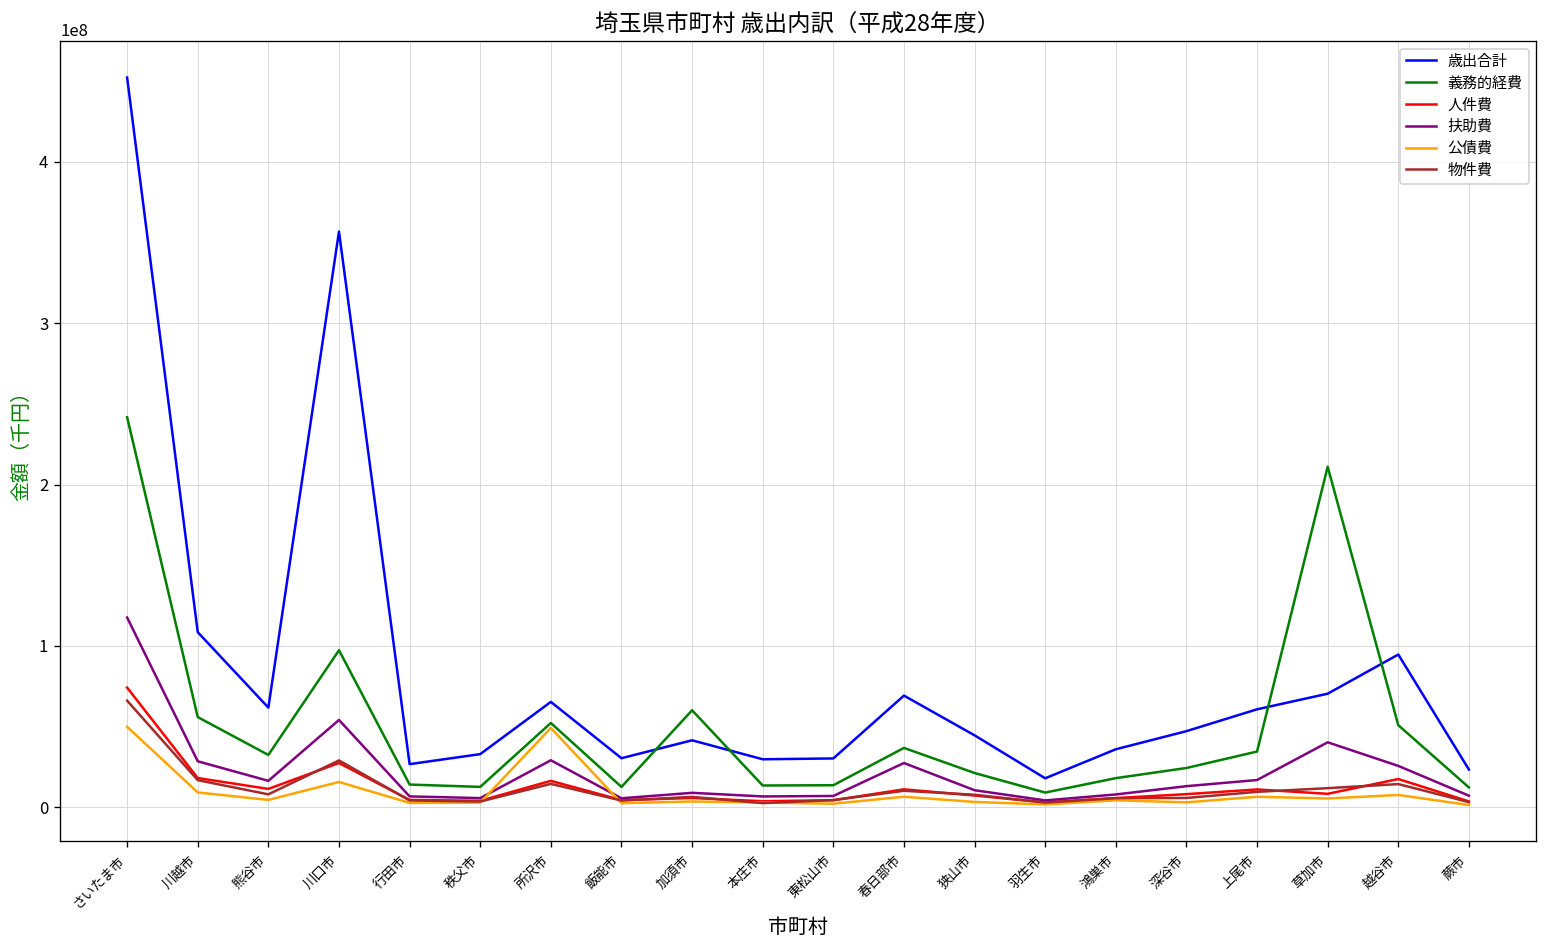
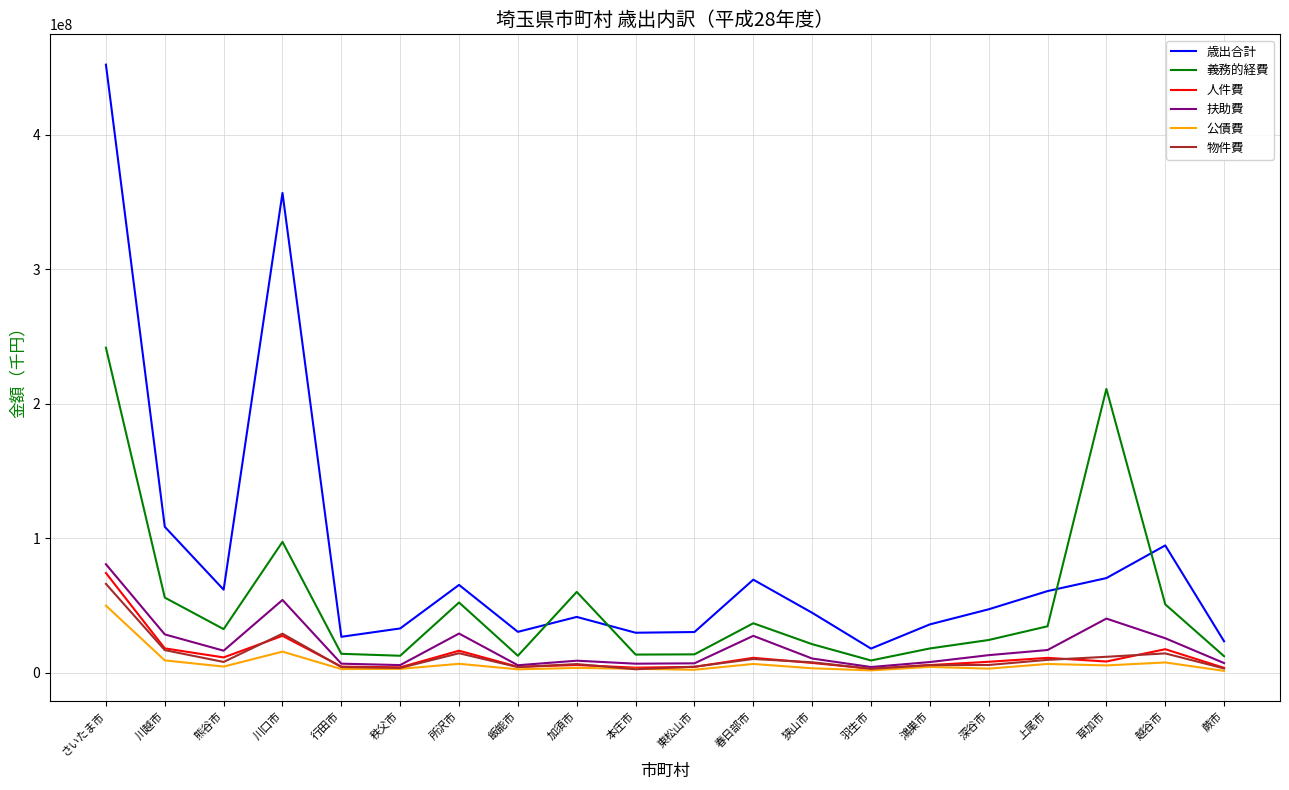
  {
    "歳出合計": {
      "さいたま市": 452000000,
      "川越市": 109000000,
      "熊谷市": 62000000,
      "川口市": 357000000,
      "行田市": 27000000,
      "秩父市": 33000000,
      "所沢市": 65000000,
      "飯能市": 30000000,
      "加須市": 42000000,
      "本庄市": 30000000,
      "東松山市": 30000000,
      "春日部市": 69000000,
      "狭山市": 45000000,
      "羽生市": 18000000,
      "鴻巣市": 36000000,
      "深谷市": 47000000,
      "上尾市": 61000000,
      "草加市": 70000000,
      "越谷市": 95000000,
      "蕨市": 23000000
    },
    "義務的経費": {
      "さいたま市": 242000000,
      "川越市": 56000000,
      "熊谷市": 32000000,
      "川口市": 97000000,
      "行田市": 14000000,
      "秩父市": 13000000,
      "所沢市": 52000000,
      "飯能市": 13000000,
      "加須市": 60000000,
      "本庄市": 14000000,
      "東松山市": 14000000,
      "春日部市": 37000000,
      "狭山市": 21000000,
      "羽生市": 9000000,
      "鴻巣市": 18000000,
      "深谷市": 24000000,
      "上尾市": 35000000,
      "草加市": 211000000,
      "越谷市": 51000000,
      "蕨市": 12000000
    },
    "人件費": {
      "さいたま市": 74000000,
      "熊谷市": 11000000,
      "深谷市": 8000000,
      "草加市": 8000000,
      "越谷市": 18000000
    },
    "扶助費": {
-     "さいたま市": 118000000,
+     "さいたま市": 81000000,
      "川越市": 29000000,
      "熊谷市": 16000000,
      "川口市": 54000000,
      "行田市": 7000000,
      "所沢市": 29000000,
      "加須市": 9000000,
      "本庄市": 7000000,
      "東松山市": 7000000,
      "春日部市": 27000000,
      "狭山市": 11000000,
      "鴻巣市": 8000000,
      "深谷市": 13000000,
      "上尾市": 17000000,
      "草加市": 40000000,
      "越谷市": 26000000,
      "蕨市": 7000000
    },
    "公債費": {
      "さいたま市": 50000000,
      "川越市": 9000000,
      "熊谷市": 5000000,
      "川口市": 16000000,
-     "所沢市": 49000000,
+     "所沢市": 7000000,
      "加須市": 4000000,
      "東松山市": 2000000,
      "春日部市": 7000000,
      "狭山市": 3000000,
      "深谷市": 3000000,
      "上尾市": 7000000,
      "草加市": 5000000,
      "越谷市": 8000000
    },
    "物件費": {
      "さいたま市": 66000000,
      "熊谷市": 8000000,
      "深谷市": 6000000,
      "草加市": 12000000,
      "越谷市": 14000000
    }
  }
